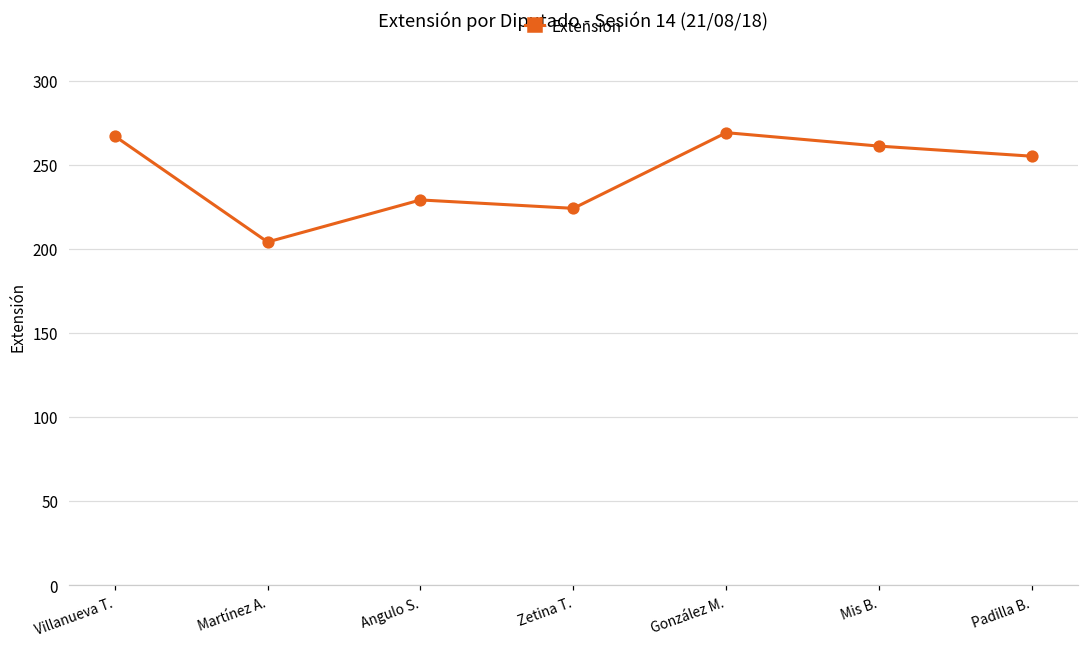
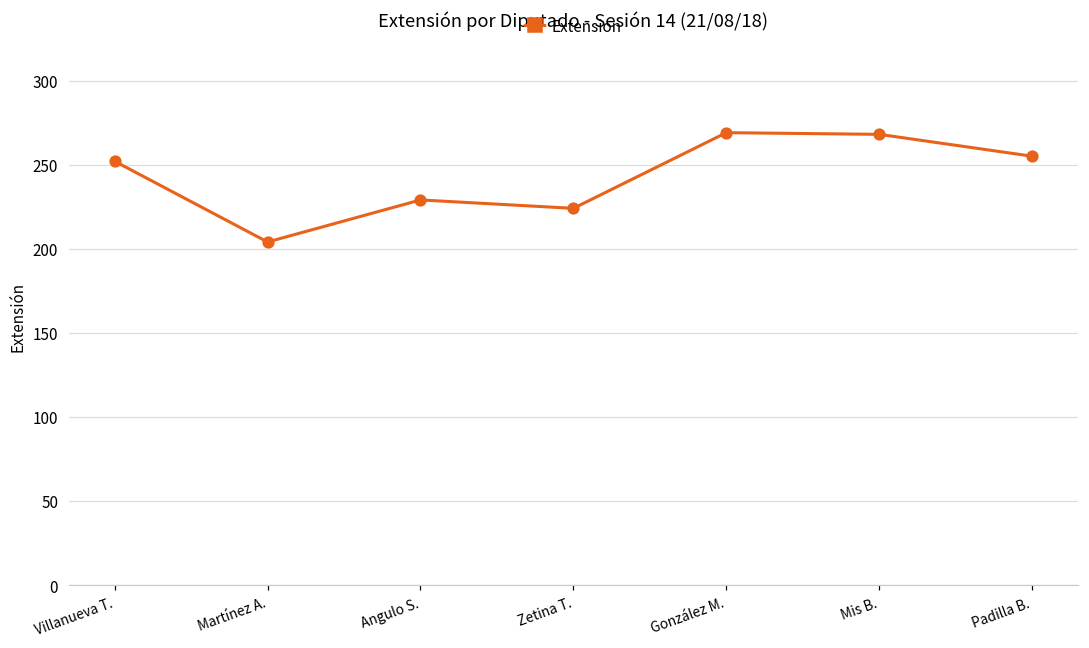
  {
-   "Villanueva T.": 267,
+   "Villanueva T.": 252,
    "Martínez A.": 204,
    "Angulo S.": 229,
    "Zetina T.": 224,
    "González M.": 269,
-   "Mis B.": 261,
+   "Mis B.": 268,
    "Padilla B.": 255
  }
